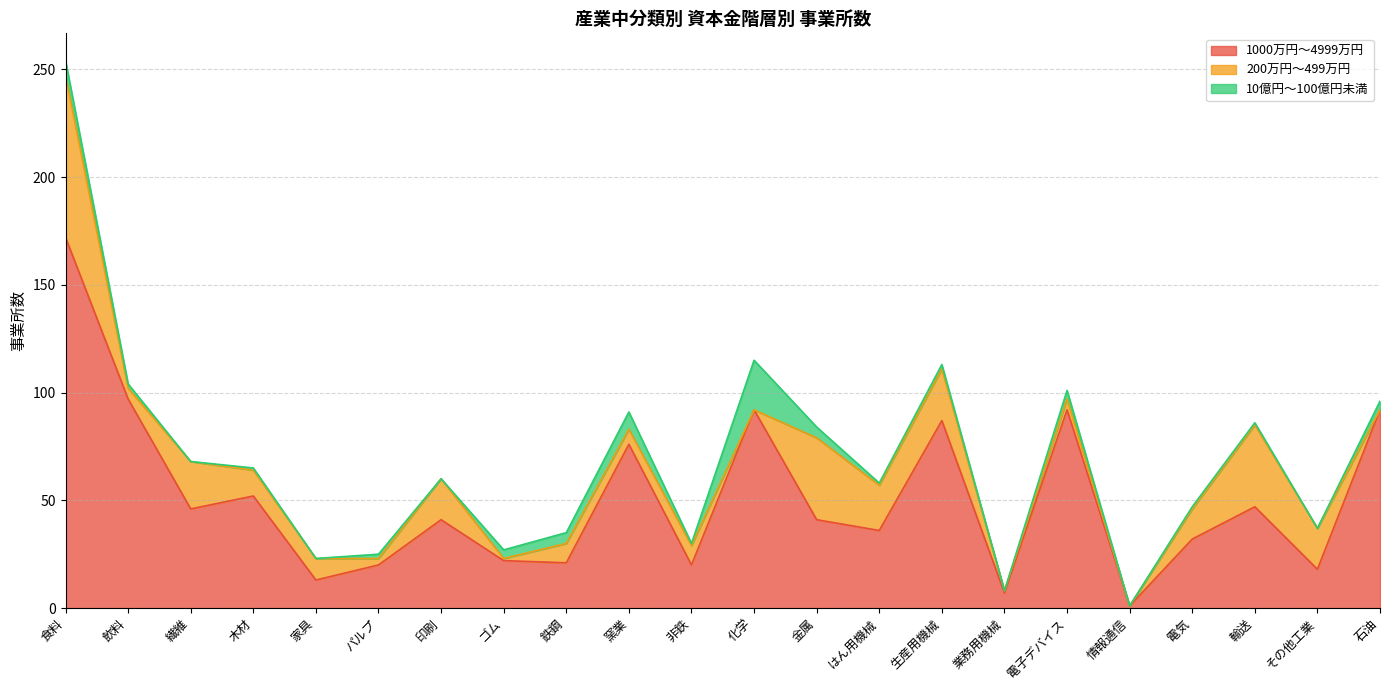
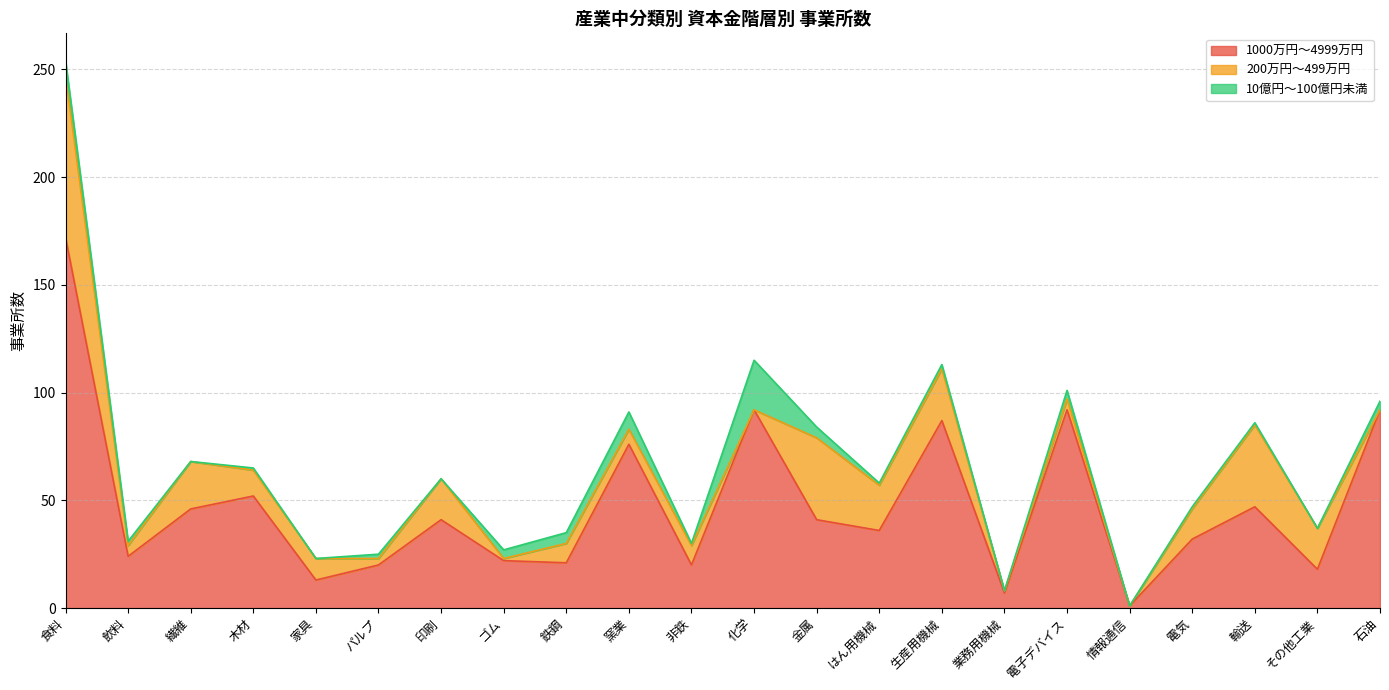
  {
    "1000万円～4999万円": {
      "食料": 172,
-     "飲料": 97,
+     "飲料": 24,
      "繊維": 46,
      "木材": 52,
      "家具": 13,
      "パルプ": 20,
      "印刷": 41,
      "鉄鋼": 21,
      "窯業": 76,
      "非鉄": 20,
      "金属": 41,
      "はん用機械": 36,
      "生産用機械": 87,
      "電子デバイス": 92,
      "電気": 32,
      "輸送": 47,
      "その他工業": 18
    },
    "200万円～499万円": {
      "食料": 75,
      "飲料": 5,
      "パルプ": 3,
      "鉄鋼": 9,
      "窯業": 7,
      "金属": 38,
      "生産用機械": 24,
      "電子デバイス": 5
    },
    "10億円～100億円未満": {
      "食料": 7,
      "飲料": 2,
      "パルプ": 2,
      "ゴム": 4,
      "鉄鋼": 5,
      "窯業": 8,
      "化学": 23,
      "金属": 5,
      "生産用機械": 2,
      "電子デバイス": 4,
      "石油": 4
    }
  }
